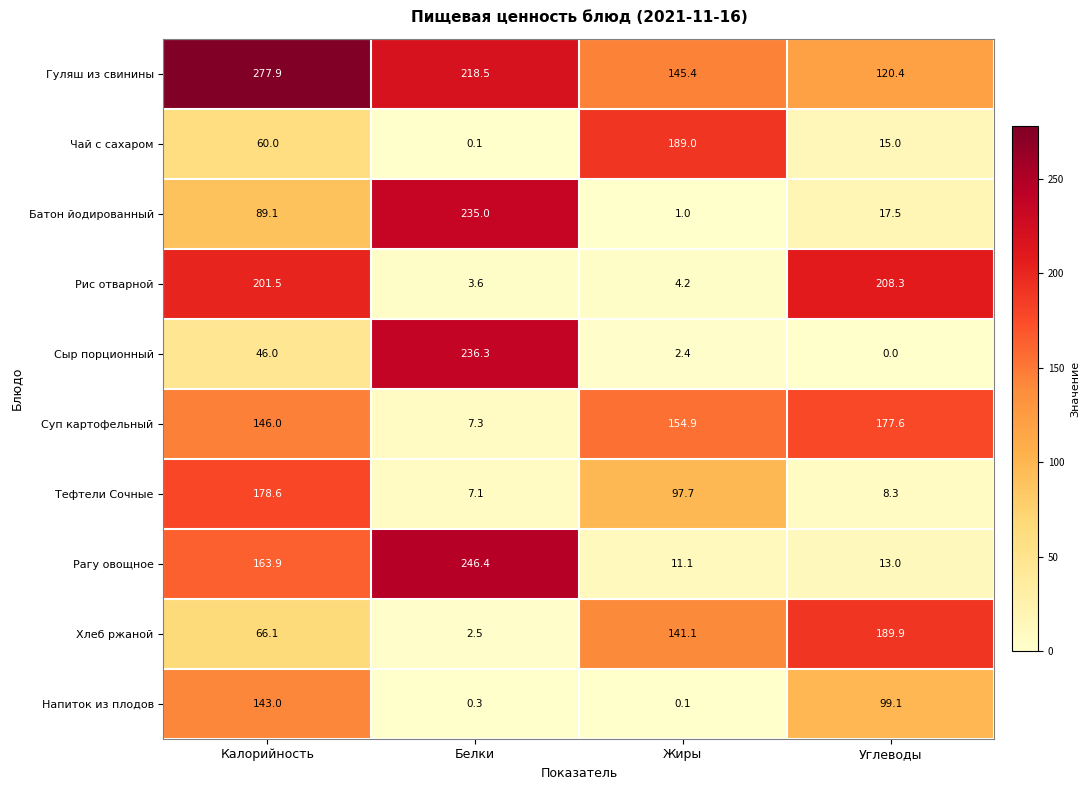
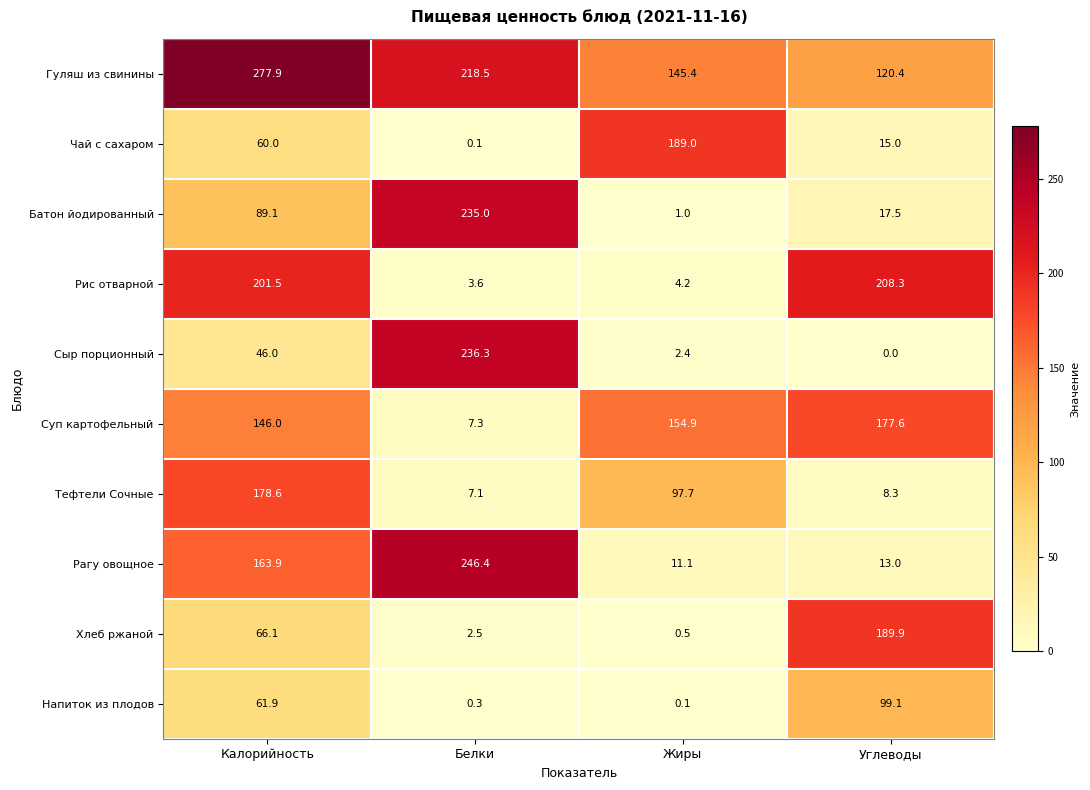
  {
    "Гуляш из свинины": {
      "Калорийность": 277.9,
      "Белки": 218.5,
      "Жиры": 145.4,
      "Углеводы": 120.4
    },
    "Чай с сахаром": {
      "Калорийность": 60.0,
      "Белки": 0.1,
      "Жиры": 189.0,
      "Углеводы": 15.0
    },
    "Батон йодированный": {
      "Калорийность": 89.1,
      "Белки": 235.0,
      "Жиры": 1.0,
      "Углеводы": 17.5
    },
    "Рис отварной": {
      "Калорийность": 201.5,
      "Белки": 3.6,
      "Жиры": 4.2,
      "Углеводы": 208.3
    },
    "Сыр порционный": {
      "Калорийность": 46.0,
      "Белки": 236.3,
      "Жиры": 2.4,
      "Углеводы": 0.0
    },
    "Суп картофельный": {
      "Калорийность": 146.0,
      "Белки": 7.3,
      "Жиры": 154.9,
      "Углеводы": 177.6
    },
    "Тефтели Сочные": {
      "Калорийность": 178.6,
      "Белки": 7.1,
      "Жиры": 97.7,
      "Углеводы": 8.3
    },
    "Рагу овощное": {
      "Калорийность": 163.9,
      "Белки": 246.4,
      "Жиры": 11.1,
      "Углеводы": 13.0
    },
    "Хлеб ржаной": {
      "Калорийность": 66.1,
      "Белки": 2.5,
-     "Жиры": 141.1,
+     "Жиры": 0.5,
      "Углеводы": 189.9
    },
    "Напиток из плодов": {
-     "Калорийность": 143.0,
+     "Калорийность": 61.9,
      "Белки": 0.3,
      "Жиры": 0.1,
      "Углеводы": 99.1
    }
  }
